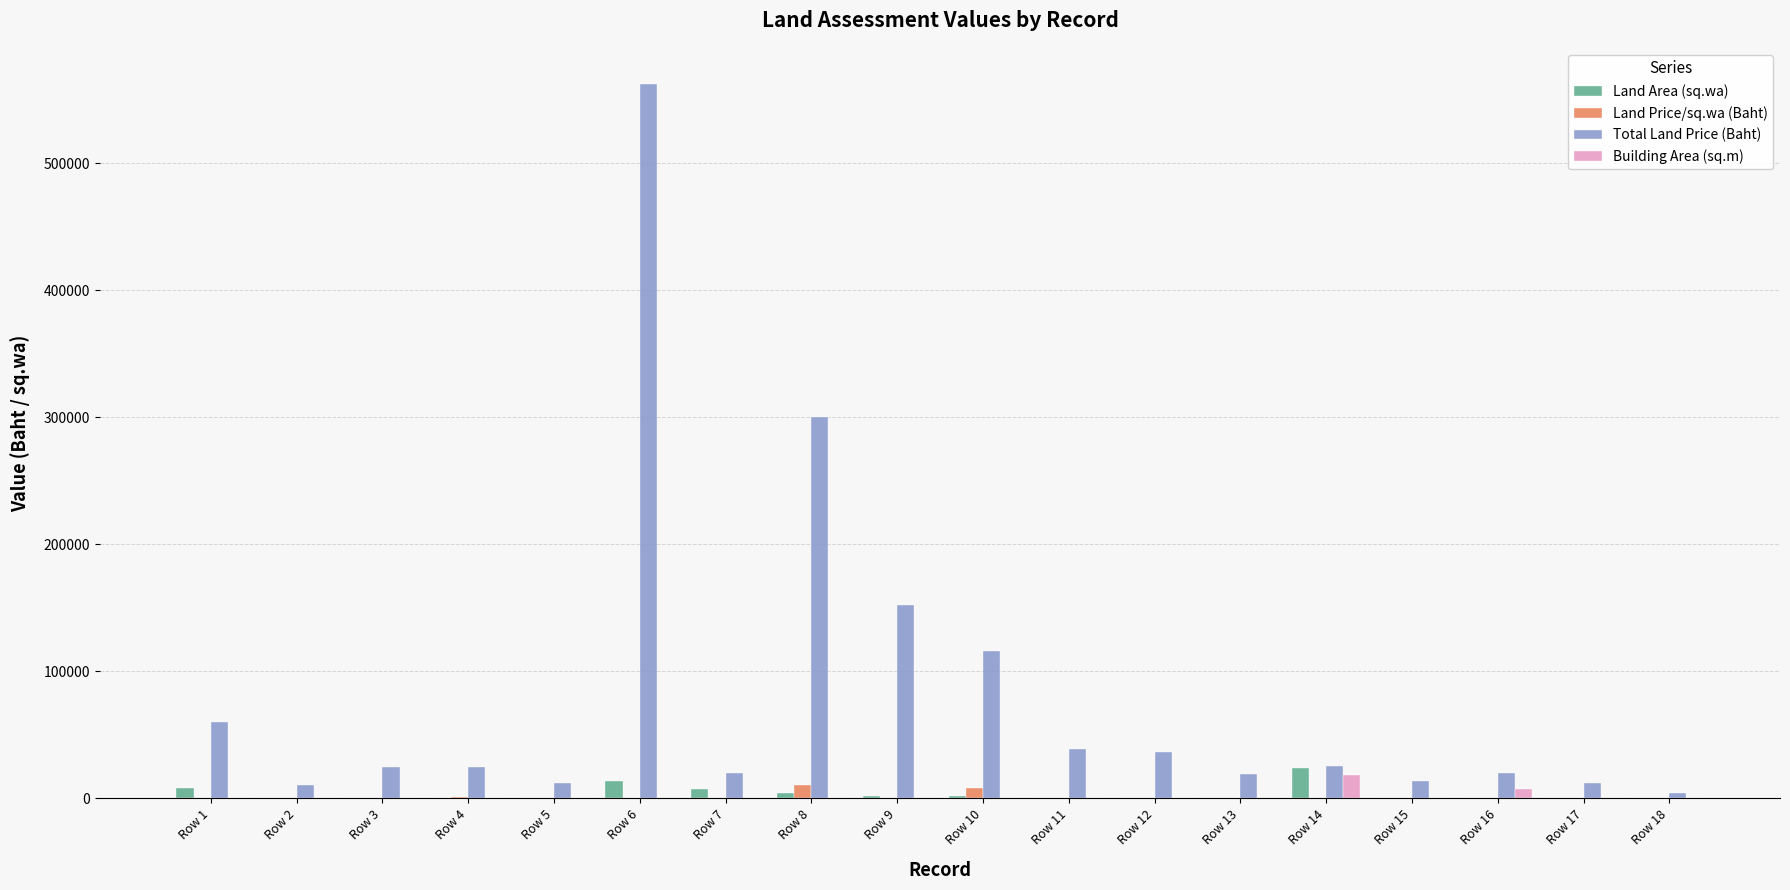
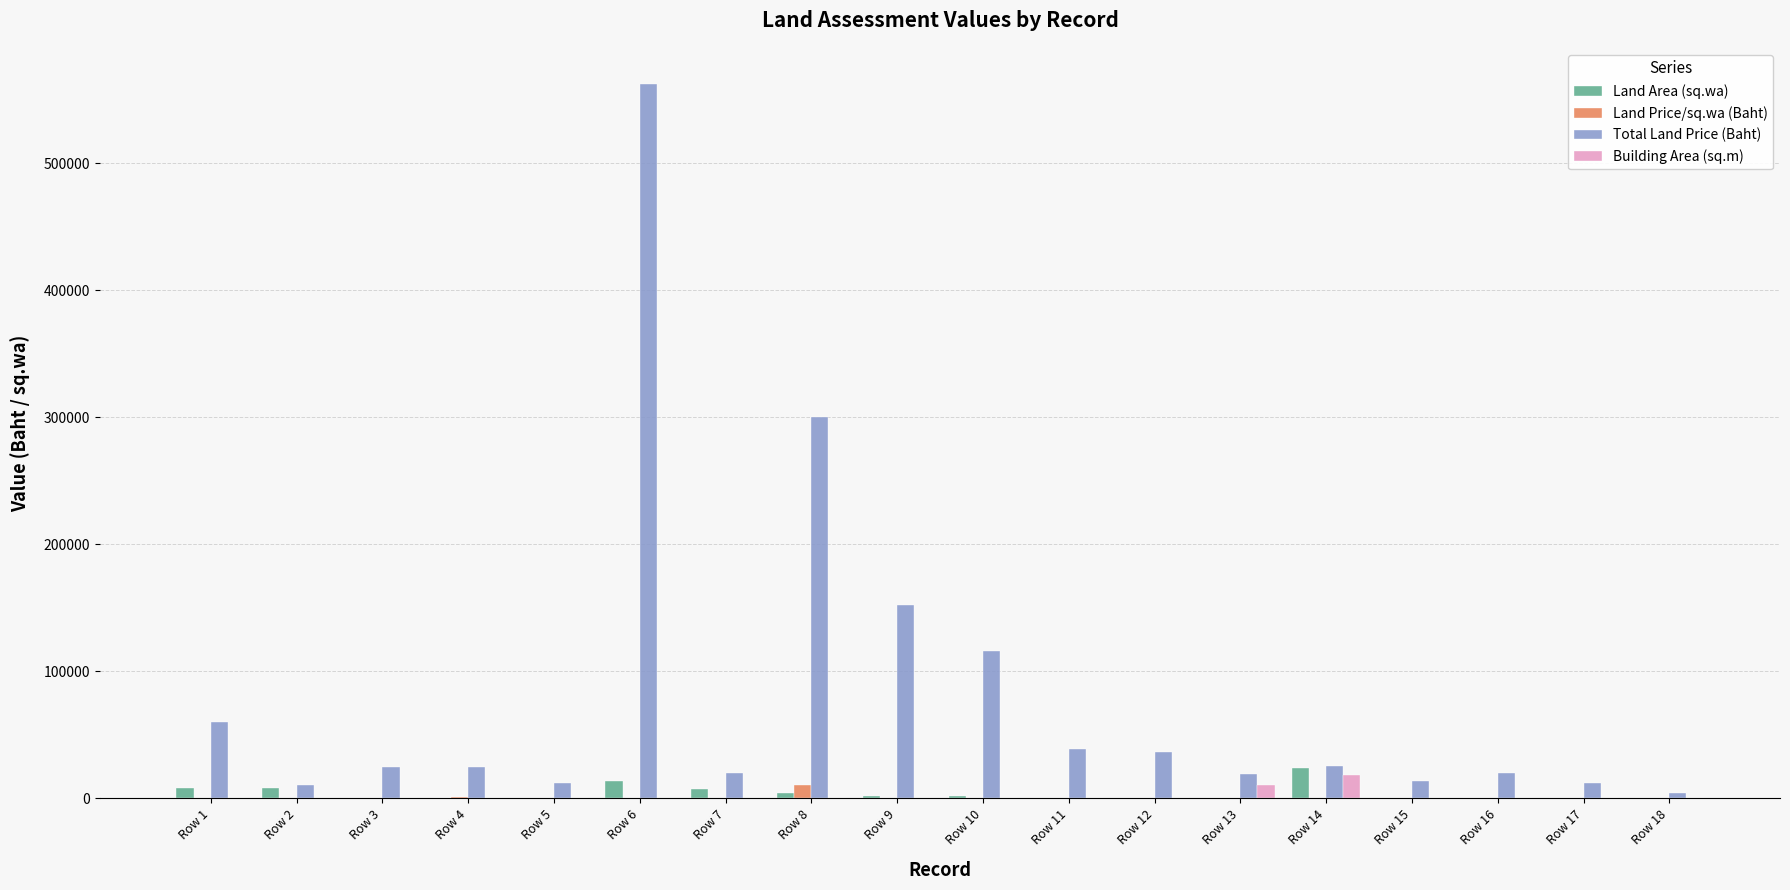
  {
    "Land Area (sq.wa)": {
      "Row 1": 8000,
-     "Row 2": 0,
+     "Row 2": 8000,
      "Row 6": 14000,
      "Row 7": 8000,
      "Row 8": 4000,
      "Row 9": 2000,
      "Row 14": 24000
    },
    "Land Price/sq.wa (Baht)": {
      "Row 8": 11000,
-     "Row 10": 8000
+     "Row 10": 0
    },
    "Total Land Price (Baht)": {
      "Row 1": 60000,
      "Row 2": 11000,
      "Row 3": 25000,
      "Row 4": 25000,
      "Row 5": 12000,
      "Row 6": 563000,
      "Row 7": 20000,
      "Row 8": 300000,
      "Row 9": 152000,
      "Row 10": 116000,
      "Row 11": 39000,
      "Row 12": 37000,
      "Row 13": 19000,
      "Row 14": 26000,
      "Row 15": 14000,
      "Row 16": 20000,
      "Row 17": 12000,
      "Row 18": 4000
    },
    "Building Area (sq.m)": {
      "Row 1": 0,
      "Row 2": 0,
      "Row 6": 0,
      "Row 7": 0,
      "Row 8": 0,
      "Row 10": 0,
      "Row 11": 0,
      "Row 12": 0,
-     "Row 13": 0,
+     "Row 13": 11000,
      "Row 14": 19000,
-     "Row 16": 7000
+     "Row 16": 1000
    }
  }
